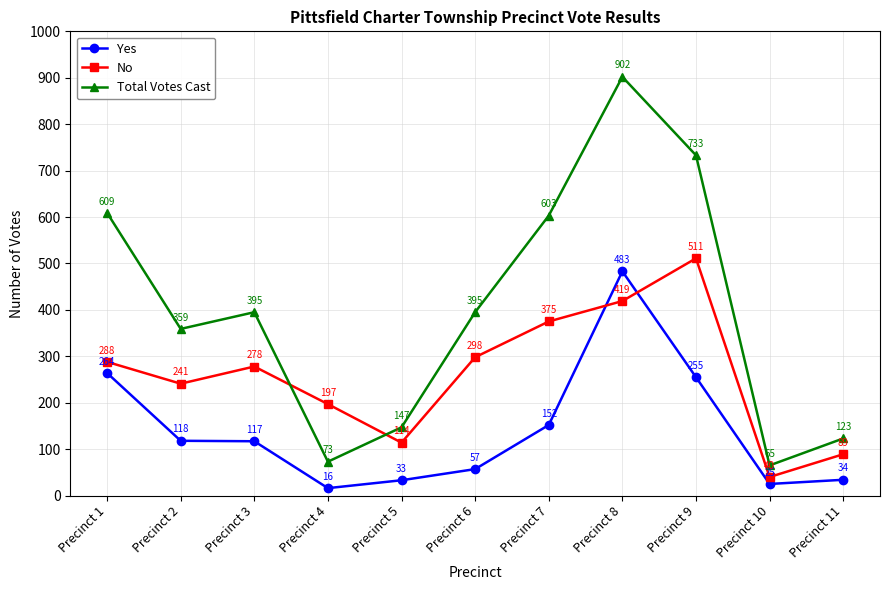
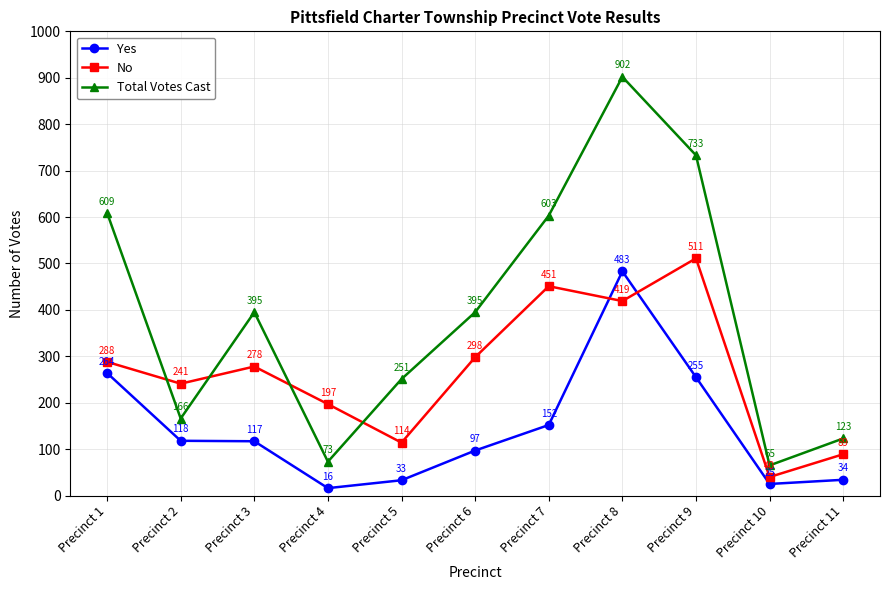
  {
    "Yes": {
      "Precinct 2": 118,
      "Precinct 3": 117,
      "Precinct 4": 16,
      "Precinct 5": 33,
-     "Precinct 6": 57,
+     "Precinct 6": 97,
      "Precinct 7": 152,
      "Precinct 8": 483,
      "Precinct 9": 255,
      "Precinct 11": 34
    },
    "No": {
      "Precinct 1": 288,
      "Precinct 2": 241,
      "Precinct 3": 278,
      "Precinct 4": 197,
      "Precinct 5": 114,
      "Precinct 6": 298,
-     "Precinct 7": 375,
+     "Precinct 7": 451,
      "Precinct 8": 419,
      "Precinct 9": 511
    },
    "Total Votes Cast": {
      "Precinct 1": 609,
-     "Precinct 2": 359,
+     "Precinct 2": 166,
      "Precinct 3": 395,
      "Precinct 4": 73,
-     "Precinct 5": 147,
+     "Precinct 5": 251,
      "Precinct 6": 395,
      "Precinct 7": 603,
      "Precinct 8": 902,
      "Precinct 9": 733,
      "Precinct 10": 65,
      "Precinct 11": 123
    }
  }
